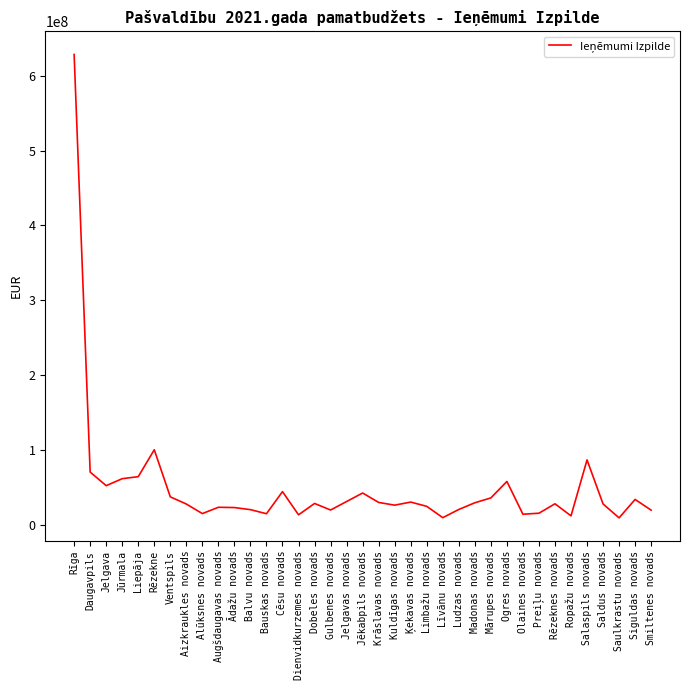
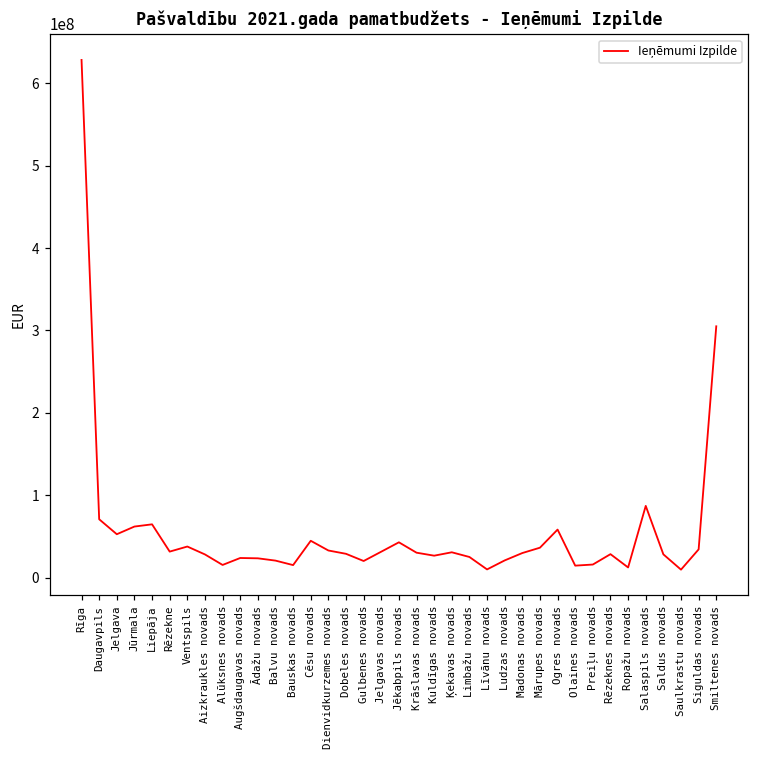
  {
    "Rīga": 630000000,
    "Daugavpils": 70000000,
    "Jelgava": 50000000,
    "Jūrmala": 60000000,
    "Liepāja": 60000000,
-   "Rēzekne": 100000000,
+   "Rēzekne": 30000000,
    "Ventspils": 40000000,
    "Aizkraukles novads": 30000000,
    "Alūksnes novads": 20000000,
    "Augšdaugavas novads": 20000000,
    "Ādažu novads": 20000000,
    "Balvu novads": 20000000,
    "Bauskas novads": 20000000,
    "Cēsu novads": 40000000,
-   "Dienvidkurzemes novads": 10000000,
+   "Dienvidkurzemes novads": 30000000,
    "Dobeles novads": 30000000,
    "Gulbenes novads": 20000000,
    "Jelgavas novads": 30000000,
    "Jēkabpils novads": 40000000,
    "Krāslavas novads": 30000000,
    "Kuldīgas novads": 30000000,
    "Ķekavas novads": 30000000,
    "Limbažu novads": 30000000,
    "Līvānu novads": 10000000,
    "Ludzas novads": 20000000,
    "Madonas novads": 30000000,
    "Mārupes novads": 40000000,
    "Ogres novads": 60000000,
    "Olaines novads": 10000000,
    "Preiļu novads": 20000000,
    "Rēzeknes novads": 30000000,
    "Ropažu novads": 10000000,
    "Salaspils novads": 90000000,
    "Saldus novads": 30000000,
    "Saulkrastu novads": 10000000,
    "Siguldas novads": 30000000,
-   "Smiltenes novads": 20000000
+   "Smiltenes novads": 310000000
  }
